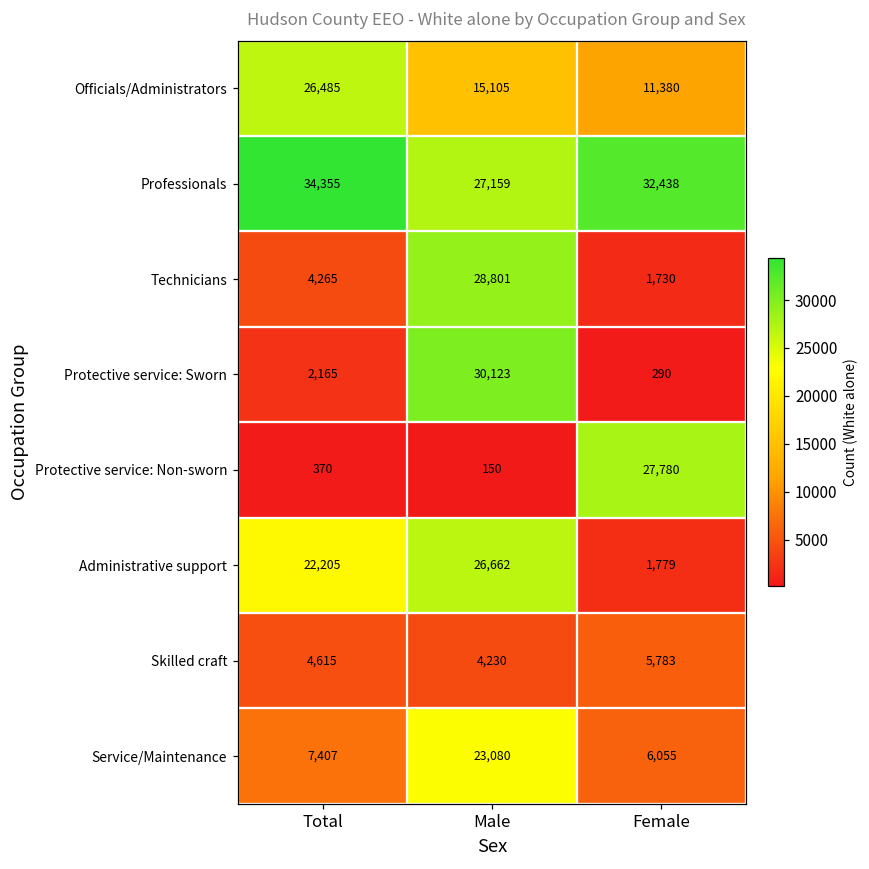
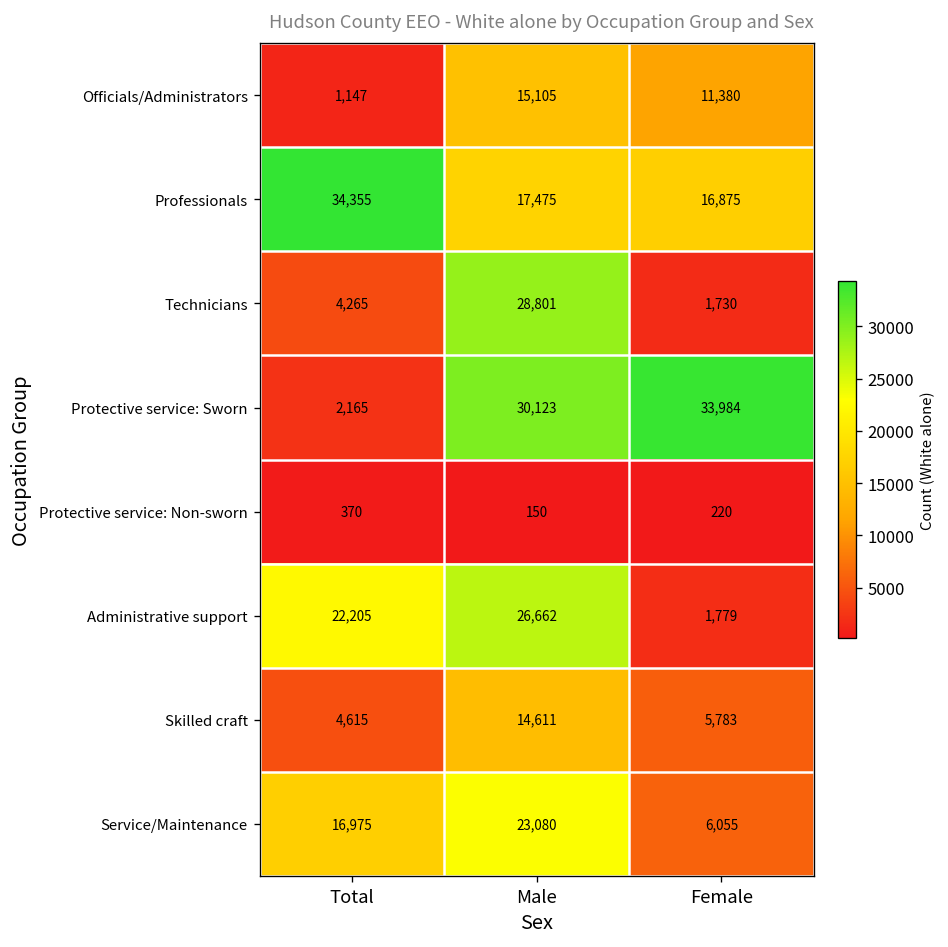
  {
    "Officials/Administrators": {
-     "Total": "26,485",
+     "Total": "1,147",
      "Male": "15,105",
      "Female": "11,380"
    },
    "Professionals": {
      "Total": "34,355",
-     "Male": "27,159",
-     "Female": "32,438"
+     "Male": "17,475",
+     "Female": "16,875"
    },
    "Technicians": {
      "Total": "4,265",
      "Male": "28,801",
      "Female": "1,730"
    },
    "Protective service: Sworn": {
      "Total": "2,165",
      "Male": "30,123",
-     "Female": "290"
+     "Female": "33,984"
    },
    "Protective service: Non-sworn": {
      "Total": "370",
      "Male": "150",
-     "Female": "27,780"
+     "Female": "220"
    },
    "Administrative support": {
      "Total": "22,205",
      "Male": "26,662",
      "Female": "1,779"
    },
    "Skilled craft": {
      "Total": "4,615",
-     "Male": "4,230",
+     "Male": "14,611",
      "Female": "5,783"
    },
    "Service/Maintenance": {
-     "Total": "7,407",
+     "Total": "16,975",
      "Male": "23,080",
      "Female": "6,055"
    }
  }
